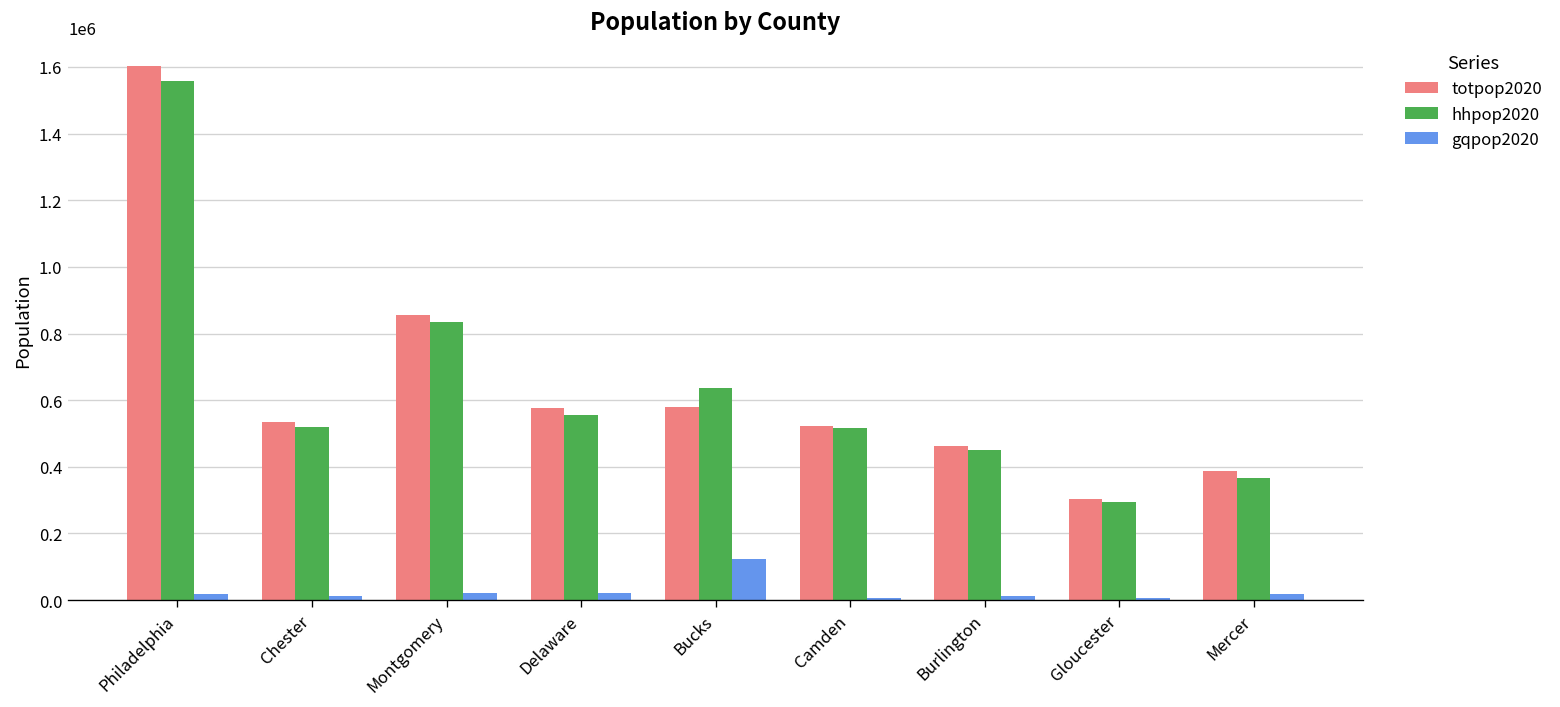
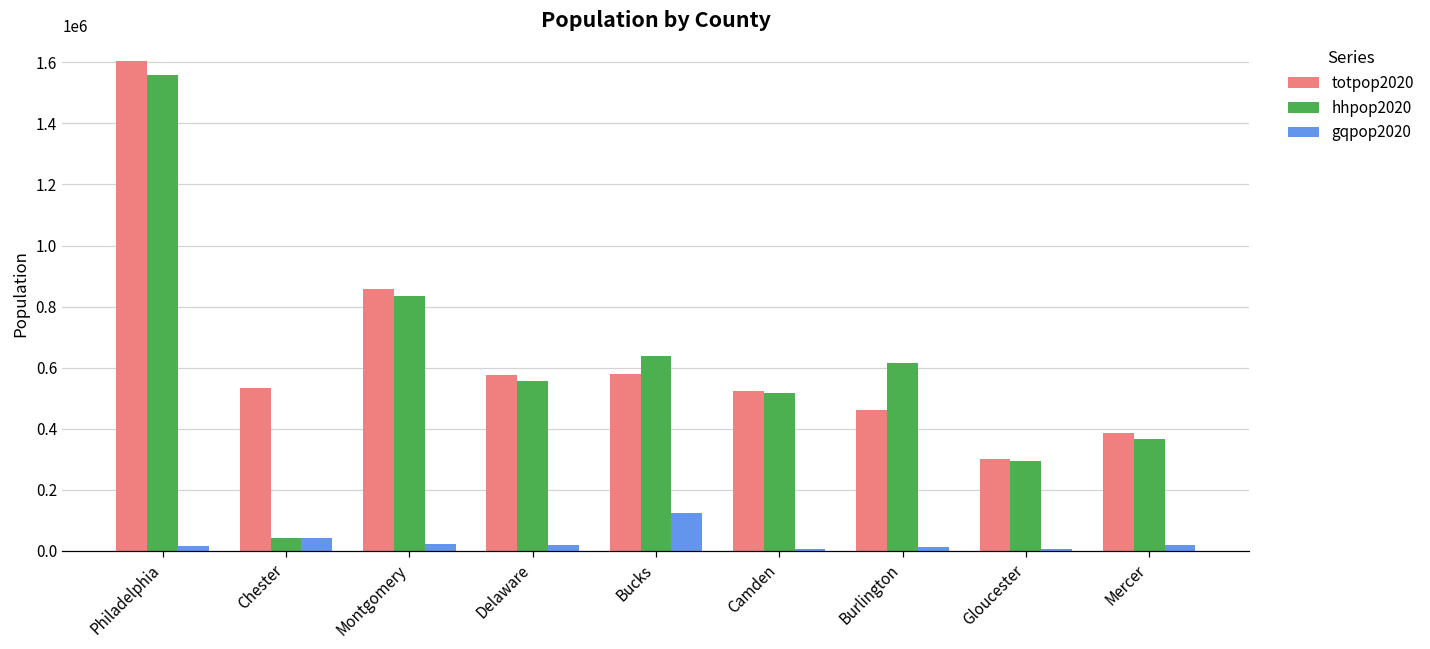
  {
    "totpop2020": {
      "Philadelphia": 1600000,
      "Chester": 530000,
      "Montgomery": 860000,
      "Delaware": 580000,
      "Bucks": 580000,
      "Camden": 520000,
      "Burlington": 460000,
      "Gloucester": 300000,
      "Mercer": 390000
    },
    "hhpop2020": {
      "Philadelphia": 1560000,
-     "Chester": 520000,
+     "Chester": 40000,
      "Montgomery": 830000,
      "Delaware": 560000,
      "Bucks": 640000,
      "Camden": 520000,
-     "Burlington": 450000,
+     "Burlington": 610000,
      "Gloucester": 290000,
      "Mercer": 370000
    },
    "gqpop2020": {
      "Philadelphia": 20000,
-     "Chester": 10000,
+     "Chester": 40000,
      "Montgomery": 20000,
      "Delaware": 20000,
      "Bucks": 120000,
      "Burlington": 10000,
      "Mercer": 20000
    }
  }
